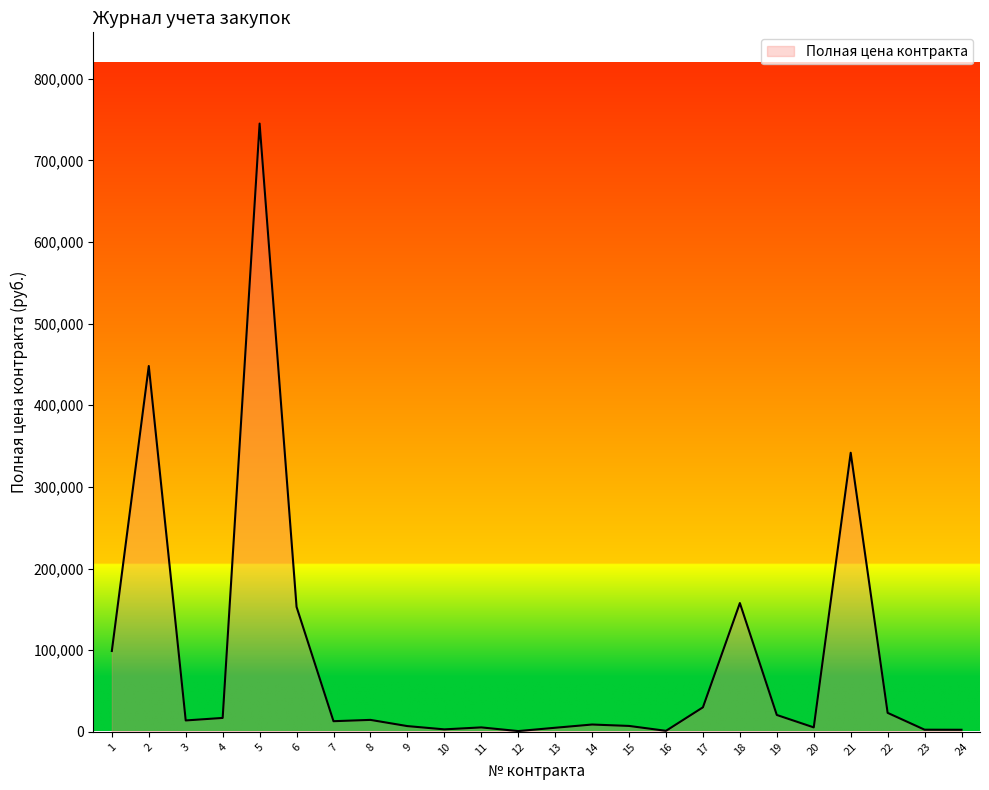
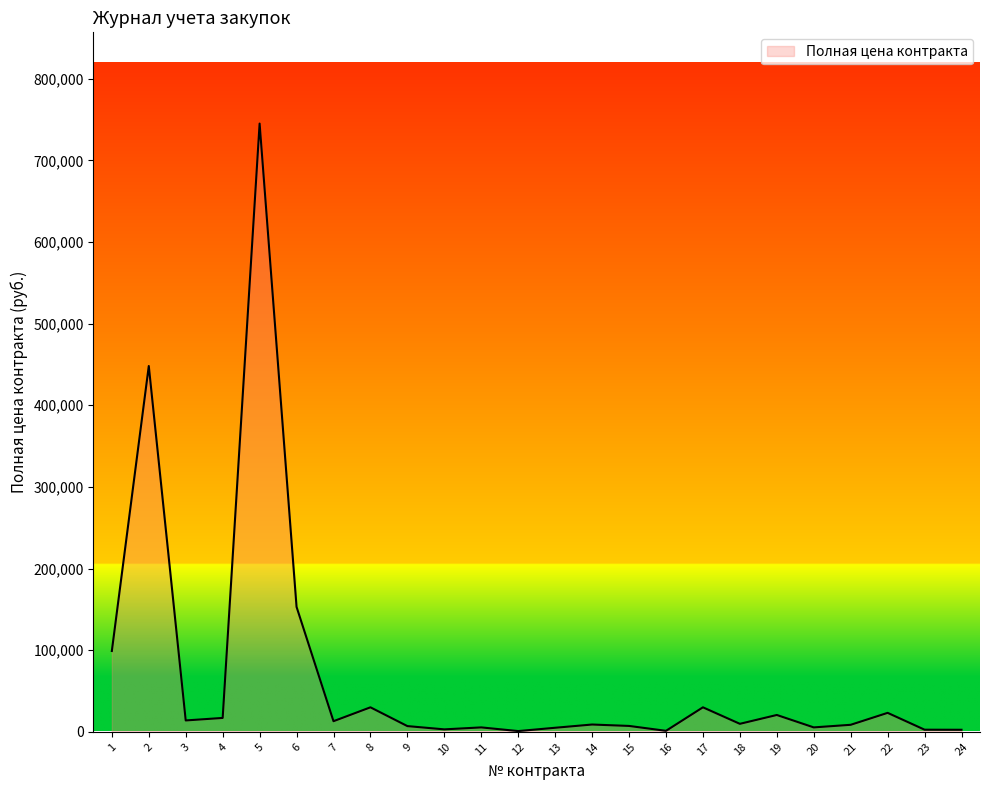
  {
    "1": "100,000",
    "2": "450,000",
    "3": "10,000",
    "4": "20,000",
    "5": "750,000",
    "6": "150,000",
    "7": "10,000",
-   "8": "10,000",
+   "8": "30,000",
    "9": "10,000",
    "10": "0",
    "11": "10,000",
    "12": "0",
    "13": "0",
    "14": "10,000",
    "15": "10,000",
    "16": "0",
    "17": "30,000",
-   "18": "160,000",
+   "18": "10,000",
    "19": "20,000",
    "20": "10,000",
-   "21": "340,000",
+   "21": "10,000",
    "22": "20,000",
    "23": "0",
    "24": "0"
  }
